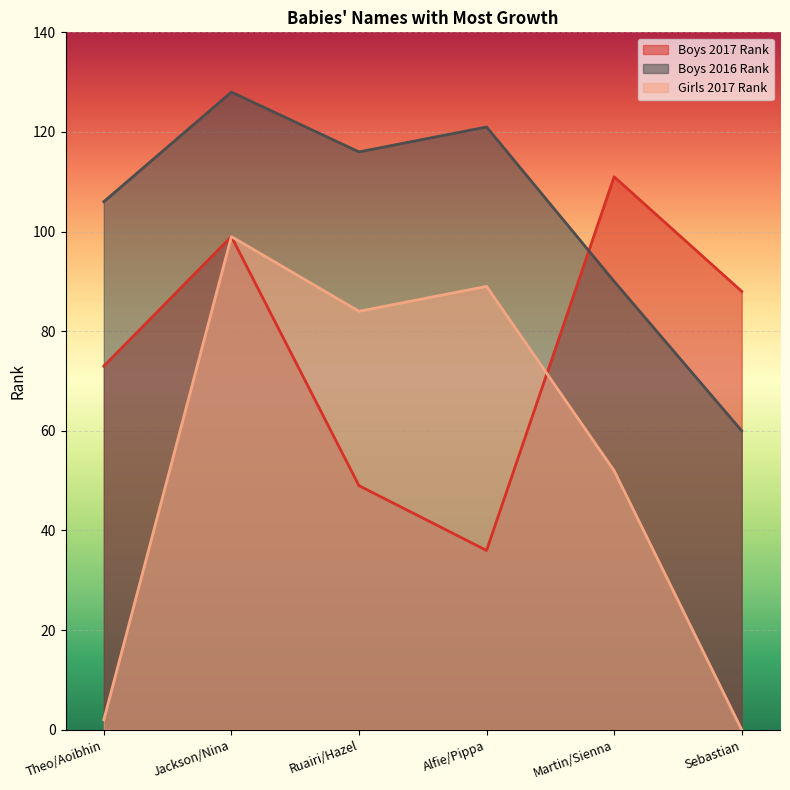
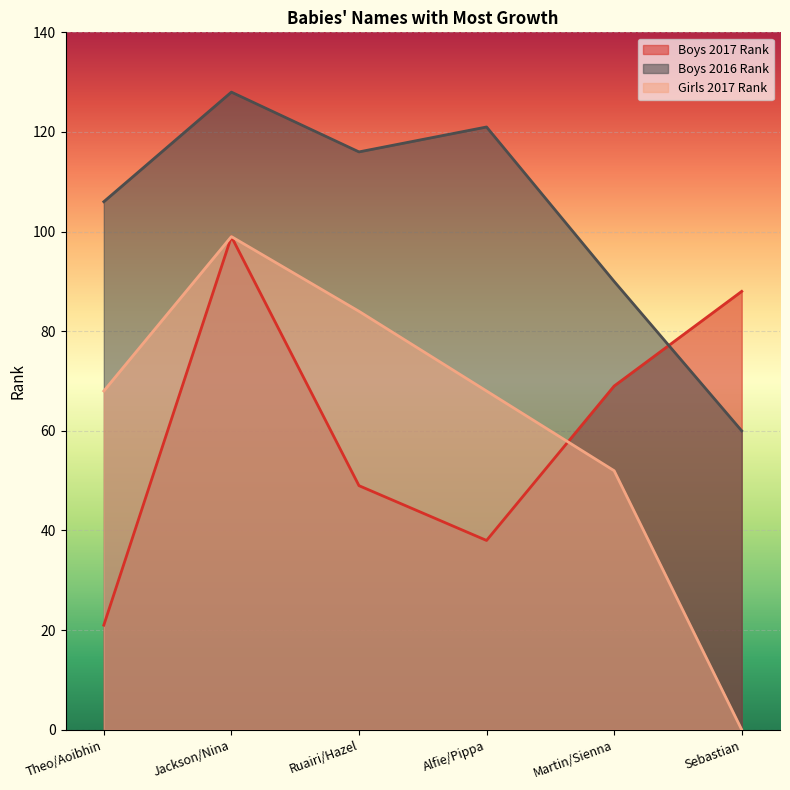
  {
    "Boys 2017 Rank": {
-     "Theo/Aoibhin": 73,
+     "Theo/Aoibhin": 21,
      "Ruairi/Hazel": 49,
-     "Alfie/Pippa": 36,
-     "Martin/Sienna": 111,
+     "Alfie/Pippa": 38,
+     "Martin/Sienna": 69,
      "Sebastian": 88
    },
    "Boys 2016 Rank": {
      "Theo/Aoibhin": 106,
      "Jackson/Nina": 128,
      "Ruairi/Hazel": 116,
      "Alfie/Pippa": 121,
      "Martin/Sienna": 90,
      "Sebastian": 60
    },
    "Girls 2017 Rank": {
-     "Theo/Aoibhin": 2,
+     "Theo/Aoibhin": 68,
      "Ruairi/Hazel": 84,
-     "Alfie/Pippa": 89,
+     "Alfie/Pippa": 68,
      "Martin/Sienna": 52,
      "Sebastian": 0
    }
  }
